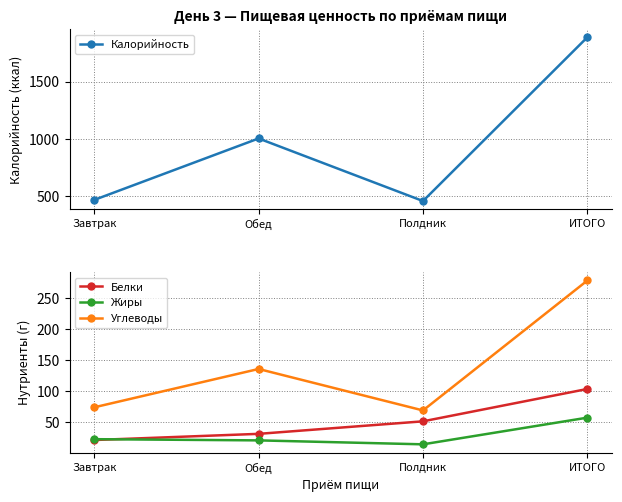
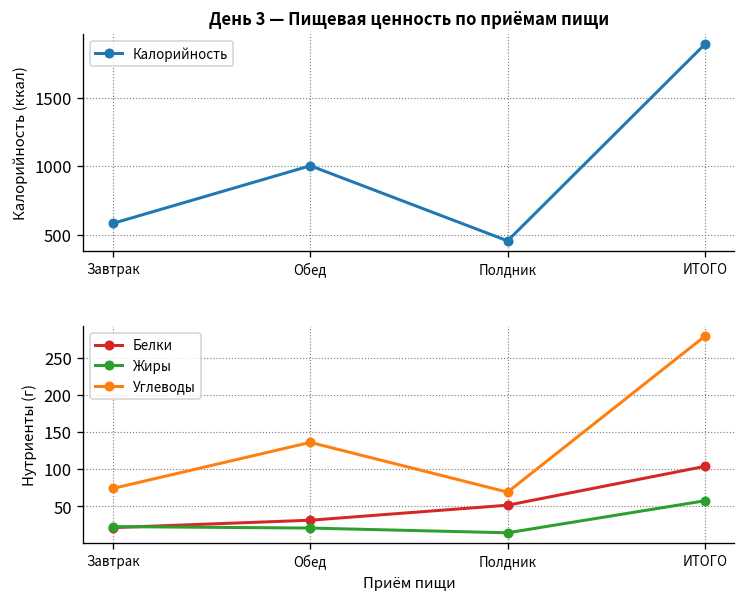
  {
    "День 3 — Пищевая ценность по приёмам пищи": {
-     "Завтрак": 460,
+     "Завтрак": 580,
      "Обед": 1000,
      "Полдник": 460,
      "ИТОГО": 1890
    }
  }
